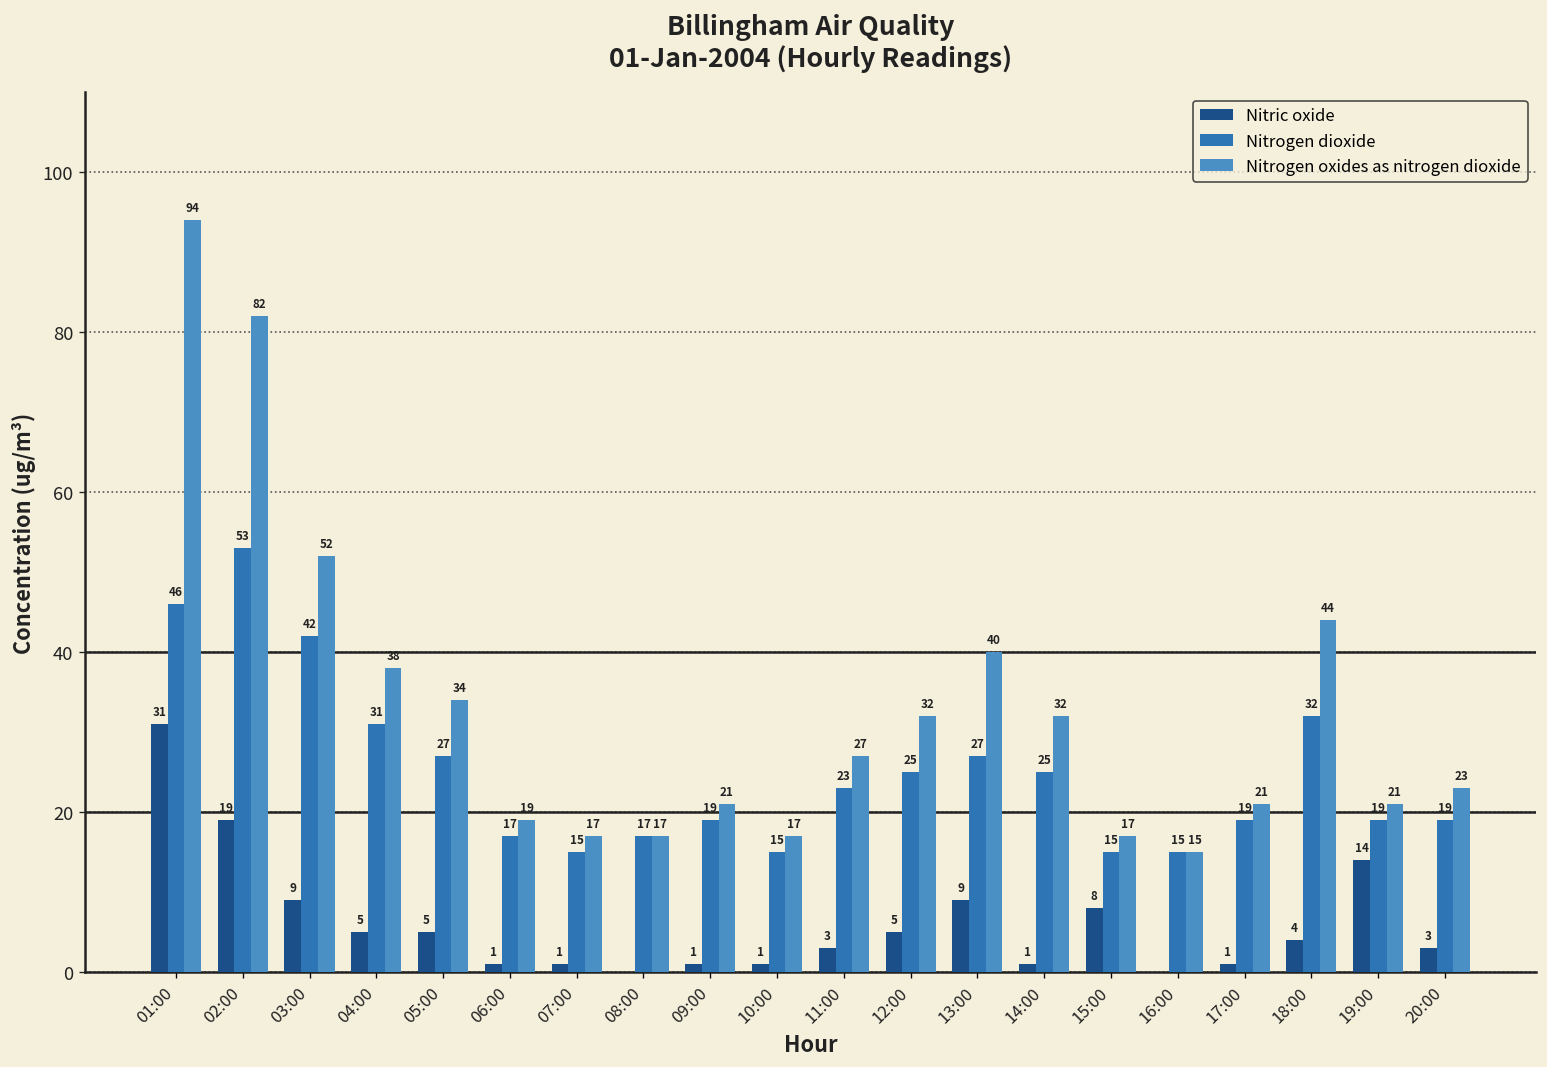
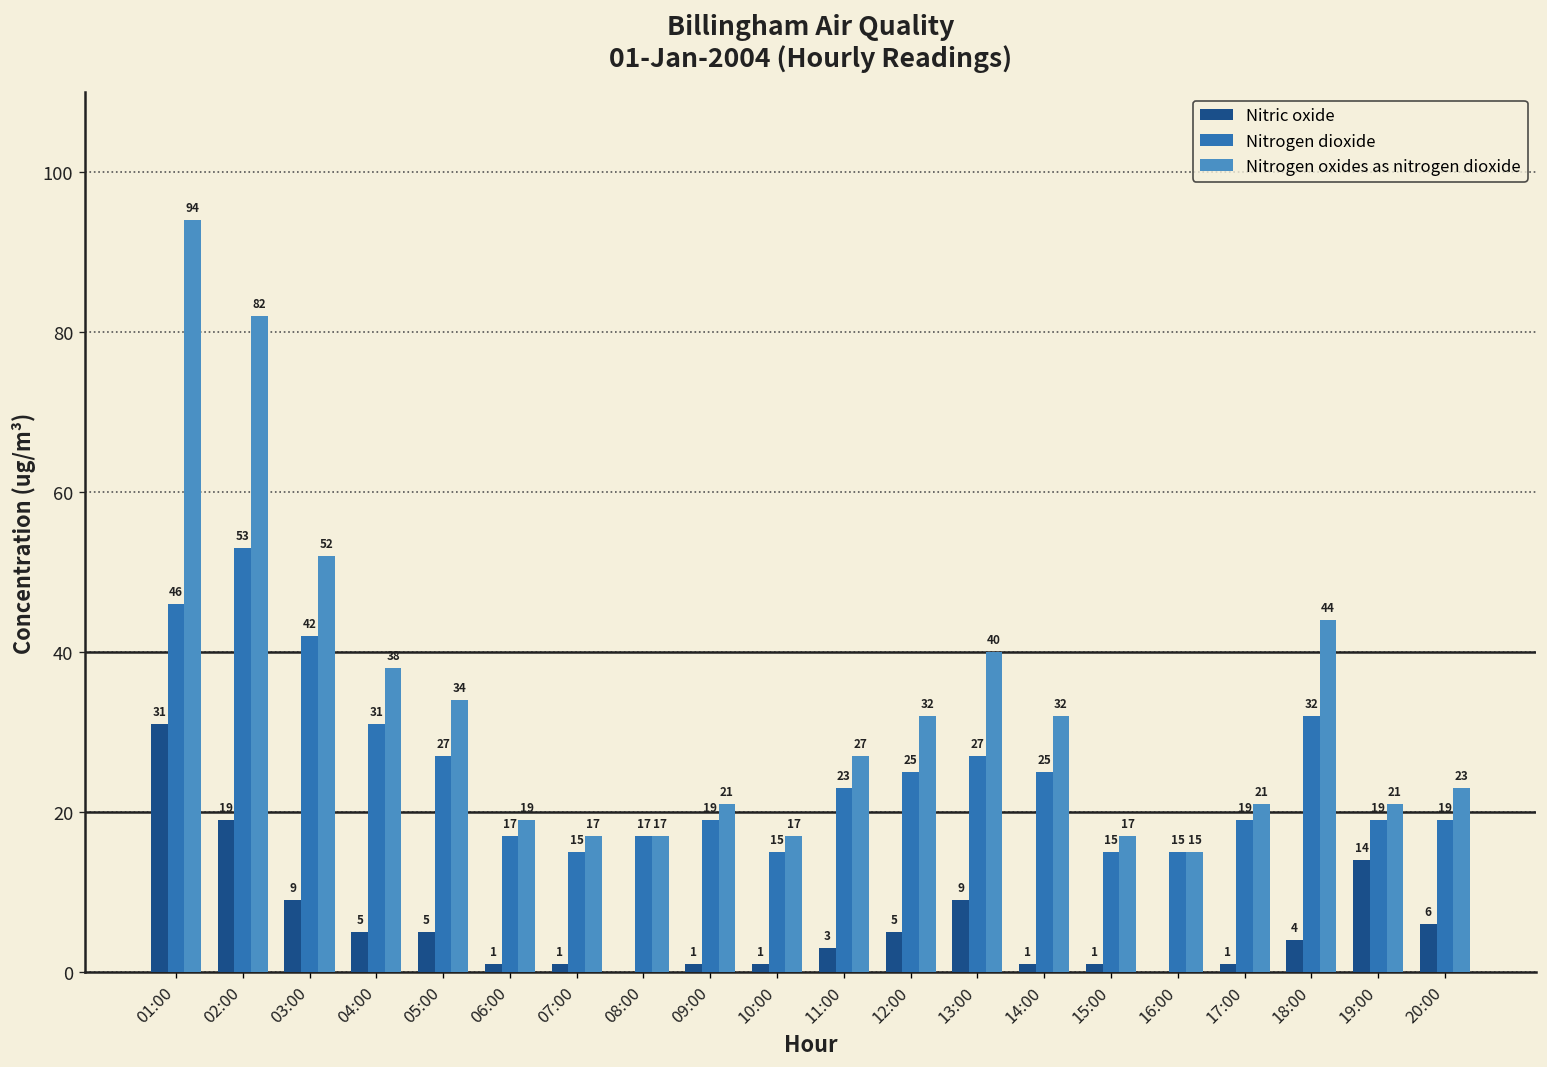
  {
    "Nitric oxide": {
      "01:00": 31,
      "02:00": 19,
      "03:00": 9,
      "04:00": 5,
      "05:00": 5,
      "06:00": 1,
      "07:00": 1,
      "09:00": 1,
      "10:00": 1,
      "11:00": 3,
      "12:00": 5,
      "13:00": 9,
      "14:00": 1,
-     "15:00": 8,
+     "15:00": 1,
      "17:00": 1,
      "18:00": 4,
      "19:00": 14,
-     "20:00": 3
+     "20:00": 6
    }
  }
